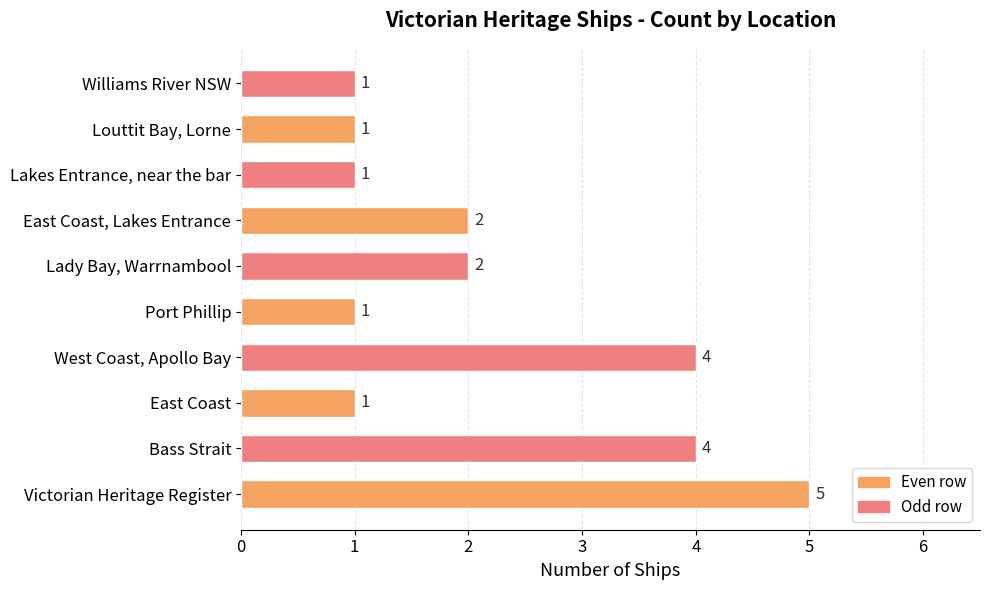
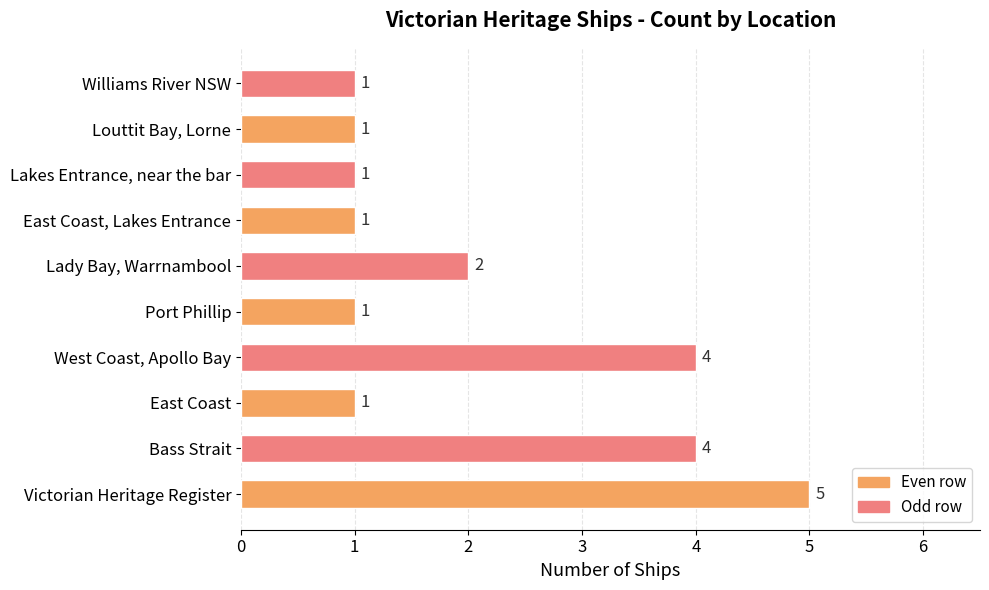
  {
    "Williams River NSW": 1,
    "Louttit Bay, Lorne": 1,
    "Lakes Entrance, near the bar": 1,
-   "East Coast, Lakes Entrance": 2,
+   "East Coast, Lakes Entrance": 1,
    "Lady Bay, Warrnambool": 2,
    "Port Phillip": 1,
    "West Coast, Apollo Bay": 4,
    "East Coast": 1,
    "Bass Strait": 4,
    "Victorian Heritage Register": 5
  }
